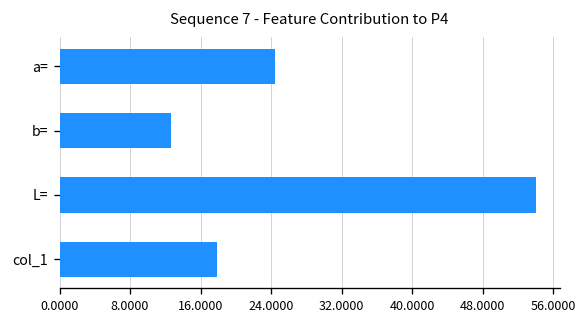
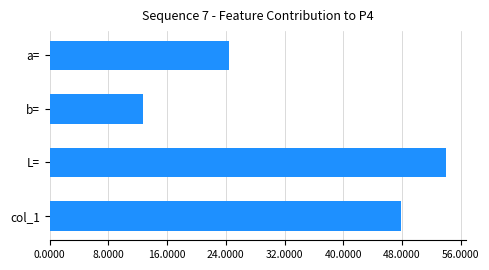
  {
    "a=": 24,
    "b=": 13,
    "L=": 54,
-   "col_1": 18
+   "col_1": 48
  }
